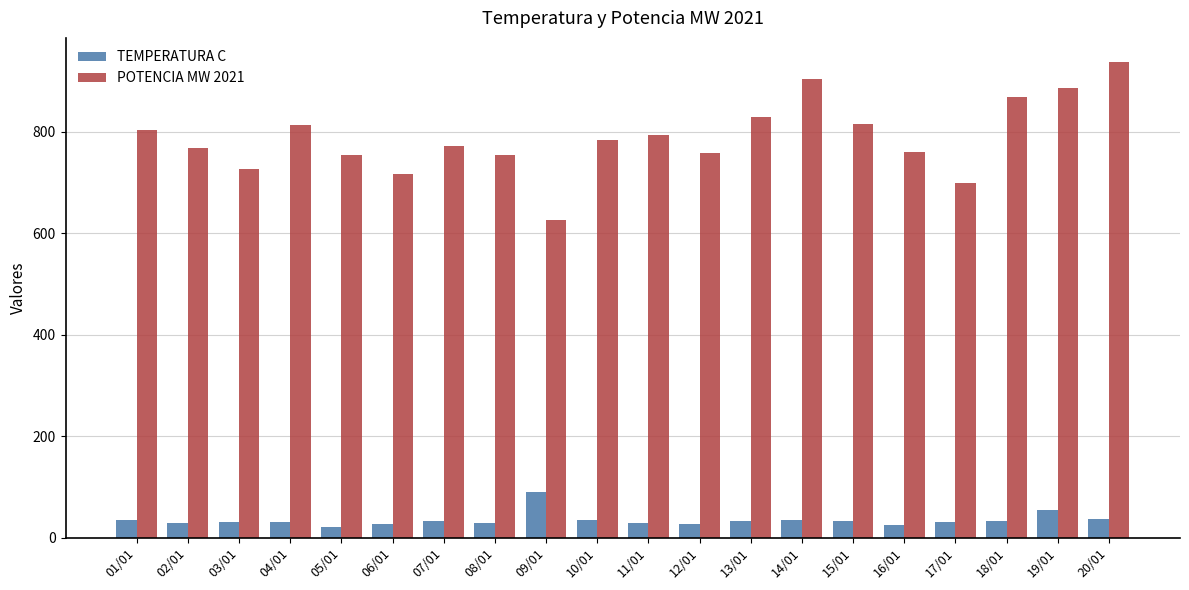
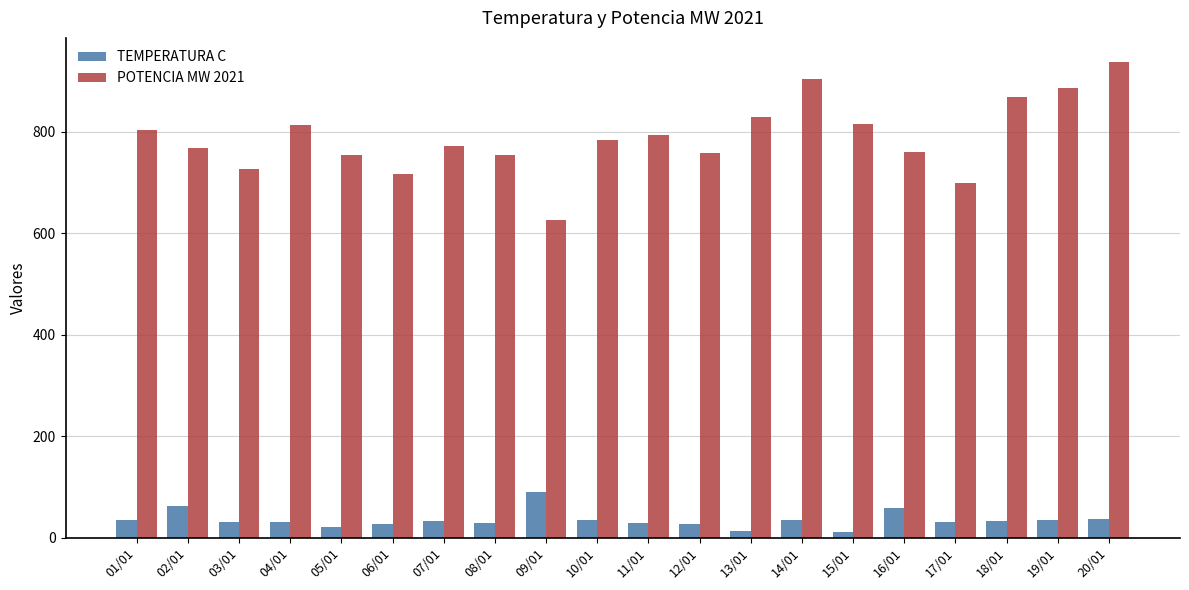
  {
    "TEMPERATURA C": {
      "01/01": 40,
-     "02/01": 30,
+     "02/01": 60,
      "03/01": 30,
      "04/01": 30,
      "05/01": 20,
      "06/01": 30,
      "07/01": 30,
      "08/01": 30,
      "09/01": 90,
      "10/01": 40,
      "11/01": 30,
      "12/01": 30,
-     "13/01": 30,
+     "13/01": 10,
      "14/01": 30,
-     "15/01": 30,
-     "16/01": 30,
+     "15/01": 10,
+     "16/01": 60,
      "17/01": 30,
      "18/01": 30,
-     "19/01": 60,
+     "19/01": 40,
      "20/01": 40
    },
    "POTENCIA MW 2021": {
      "01/01": 800,
      "02/01": 770,
      "03/01": 730,
      "04/01": 810,
      "05/01": 750,
      "06/01": 720,
      "07/01": 770,
      "08/01": 760,
      "09/01": 630,
      "10/01": 780,
      "11/01": 790,
      "12/01": 760,
      "13/01": 830,
      "14/01": 900,
      "15/01": 820,
      "16/01": 760,
      "17/01": 700,
      "18/01": 870,
      "19/01": 890,
      "20/01": 940
    }
  }
